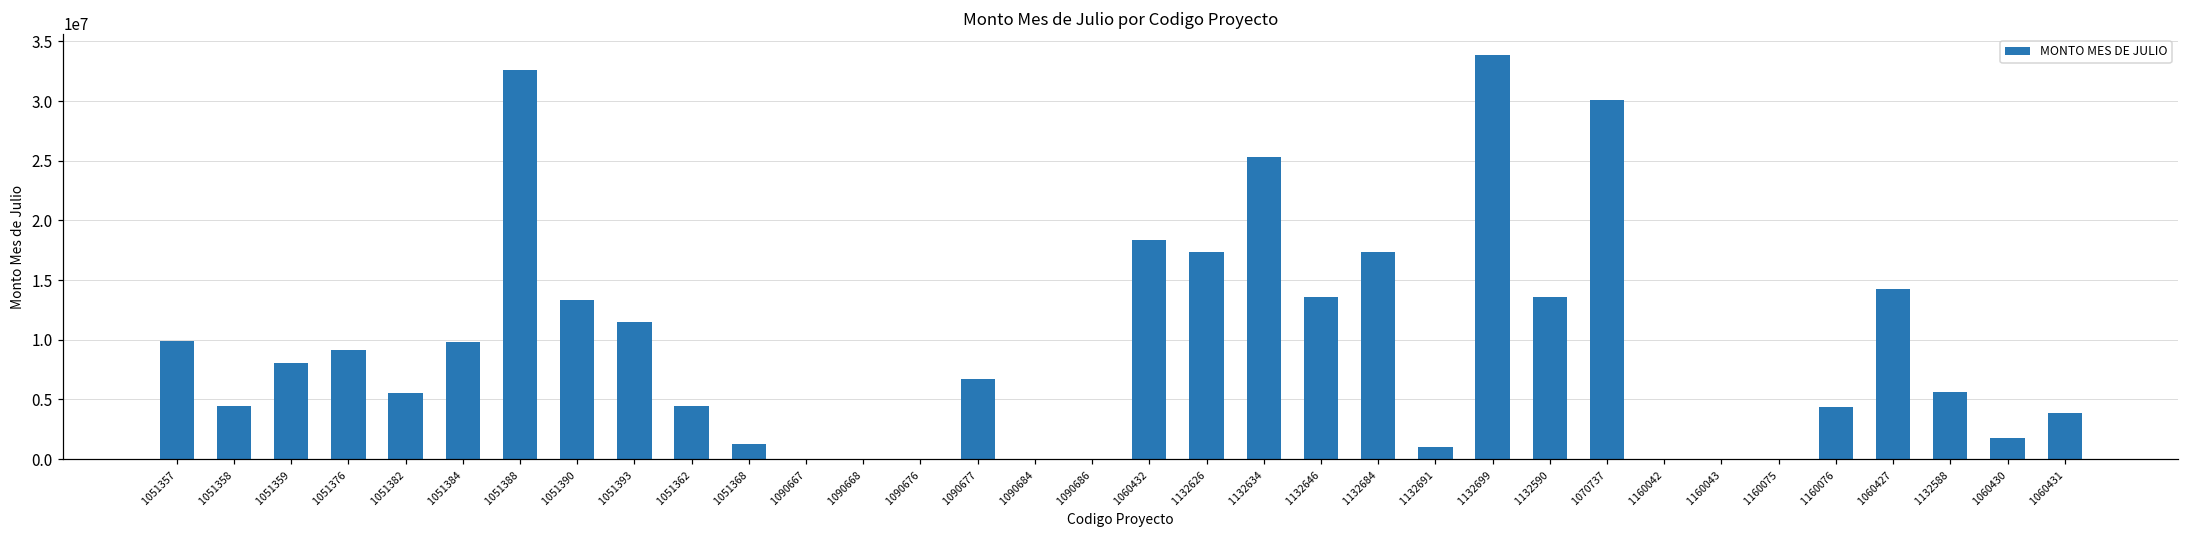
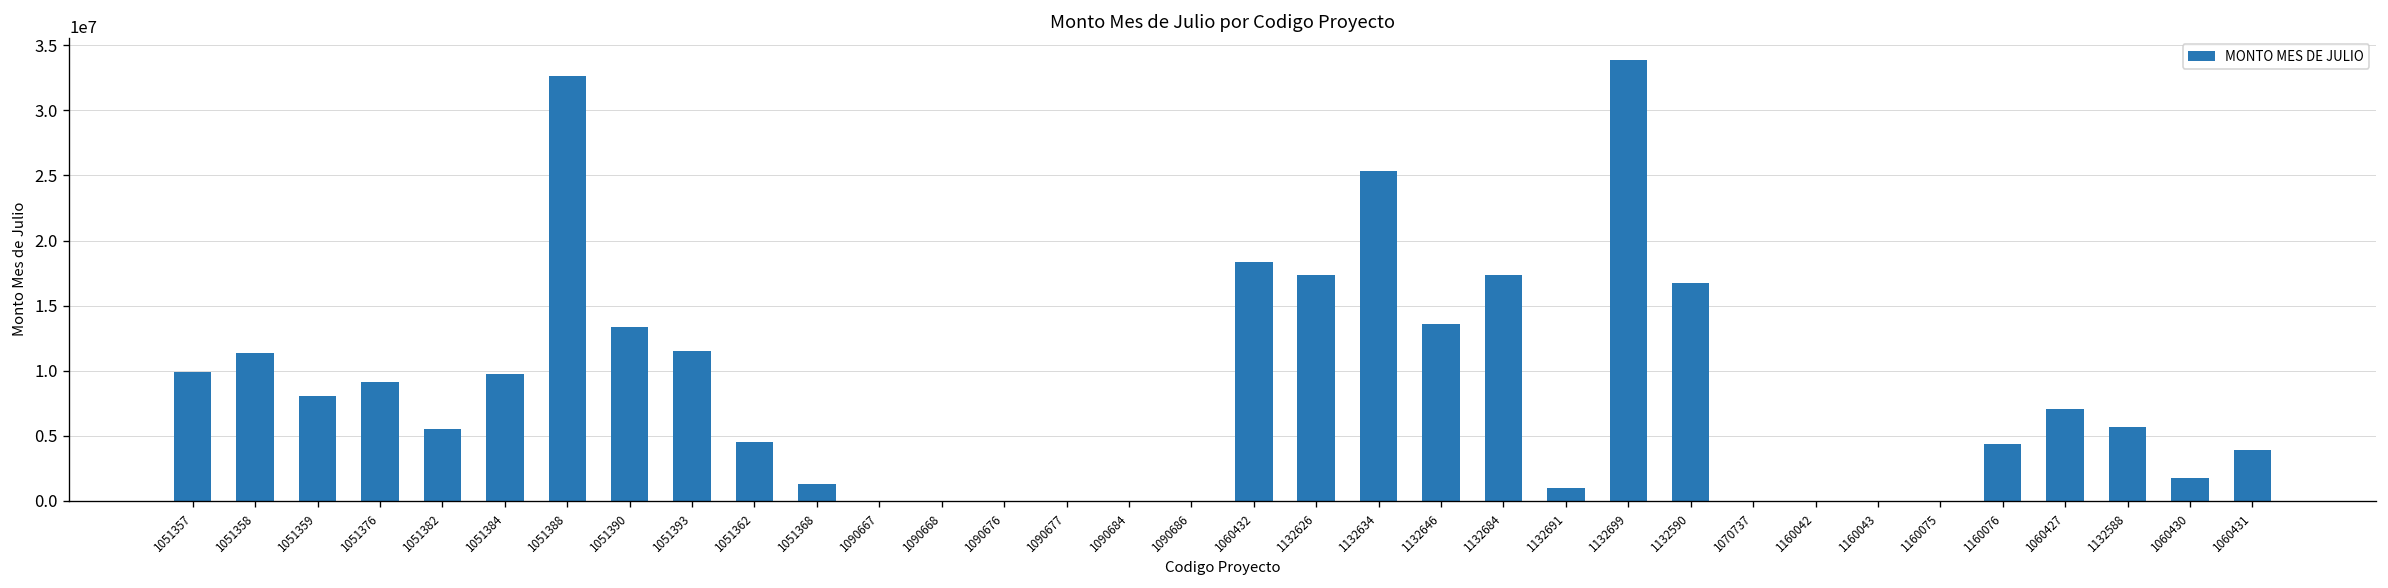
  {
    "1051357": 9900000,
-   "1051358": 4400000,
+   "1051358": 11400000,
    "1051359": 8000000,
    "1051376": 9200000,
    "1051382": 5500000,
    "1051384": 9800000,
    "1051388": 32600000,
    "1051390": 13400000,
    "1051393": 11500000,
    "1051362": 4500000,
    "1051368": 1300000,
    "1090667": 0,
    "1090668": 0,
    "1090676": 0,
-   "1090677": 6700000,
+   "1090677": 0,
    "1090684": 0,
    "1090686": 0,
    "1060432": 18400000,
    "1132626": 17400000,
    "1132634": 25300000,
    "1132646": 13600000,
    "1132684": 17400000,
    "1132691": 1000000,
    "1132699": 33900000,
-   "1132590": 13600000,
-   "1070737": 30100000,
+   "1132590": 16700000,
+   "1070737": 0,
    "1160042": 0,
    "1160043": 0,
    "1160075": 0,
    "1160076": 4400000,
-   "1060427": 14300000,
+   "1060427": 7100000,
    "1132588": 5600000,
    "1060430": 1800000,
    "1060431": 3900000
  }
